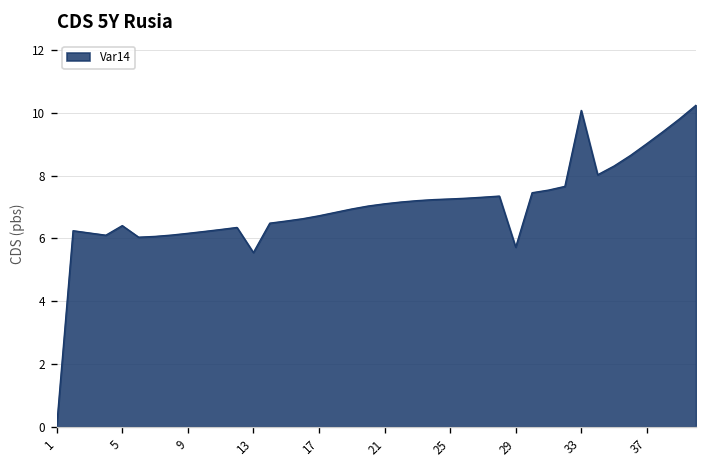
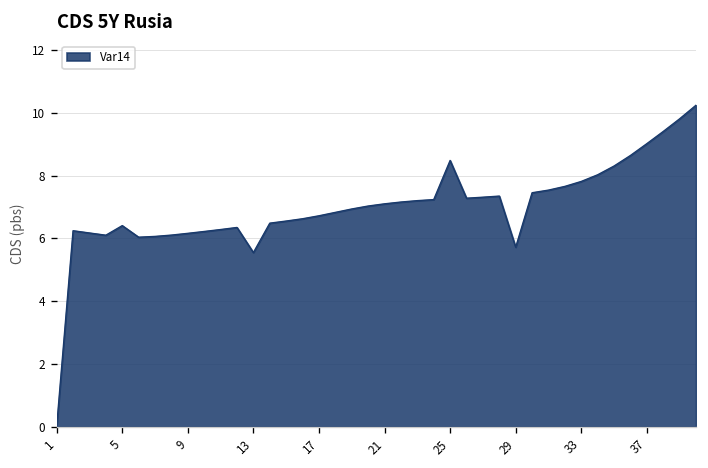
  {
    "1": 0.0,
    "5": 6.4,
    "9": 6.2,
    "13": 5.5,
    "17": 6.7,
    "21": 7.1,
-   "25": 7.3,
+   "25": 8.5,
    "29": 5.7,
-   "33": 10.1,
+   "33": 7.8,
    "37": 9.0
  }
